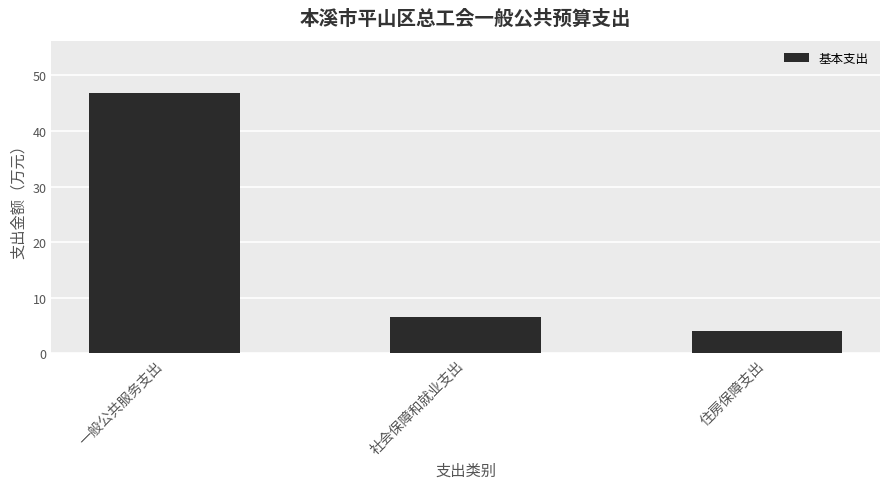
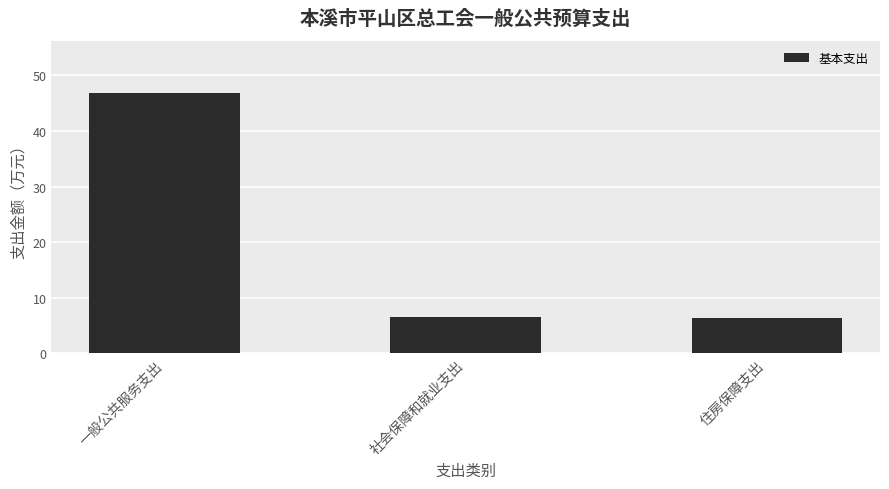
  {
    "一般公共服务支出": 47,
    "社会保障和就业支出": 7,
-   "住房保障支出": 4
+   "住房保障支出": 6
  }
